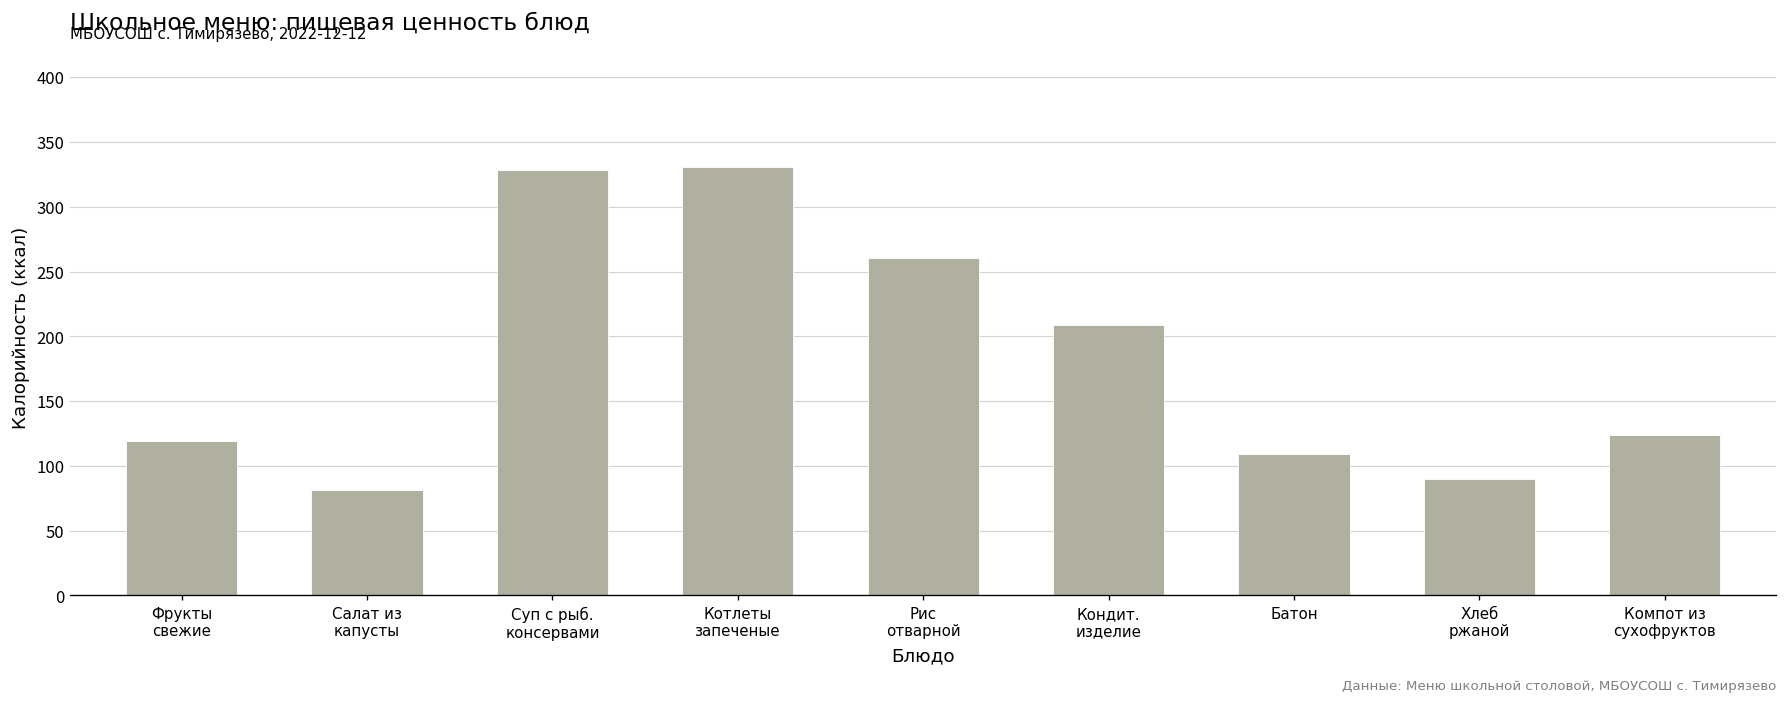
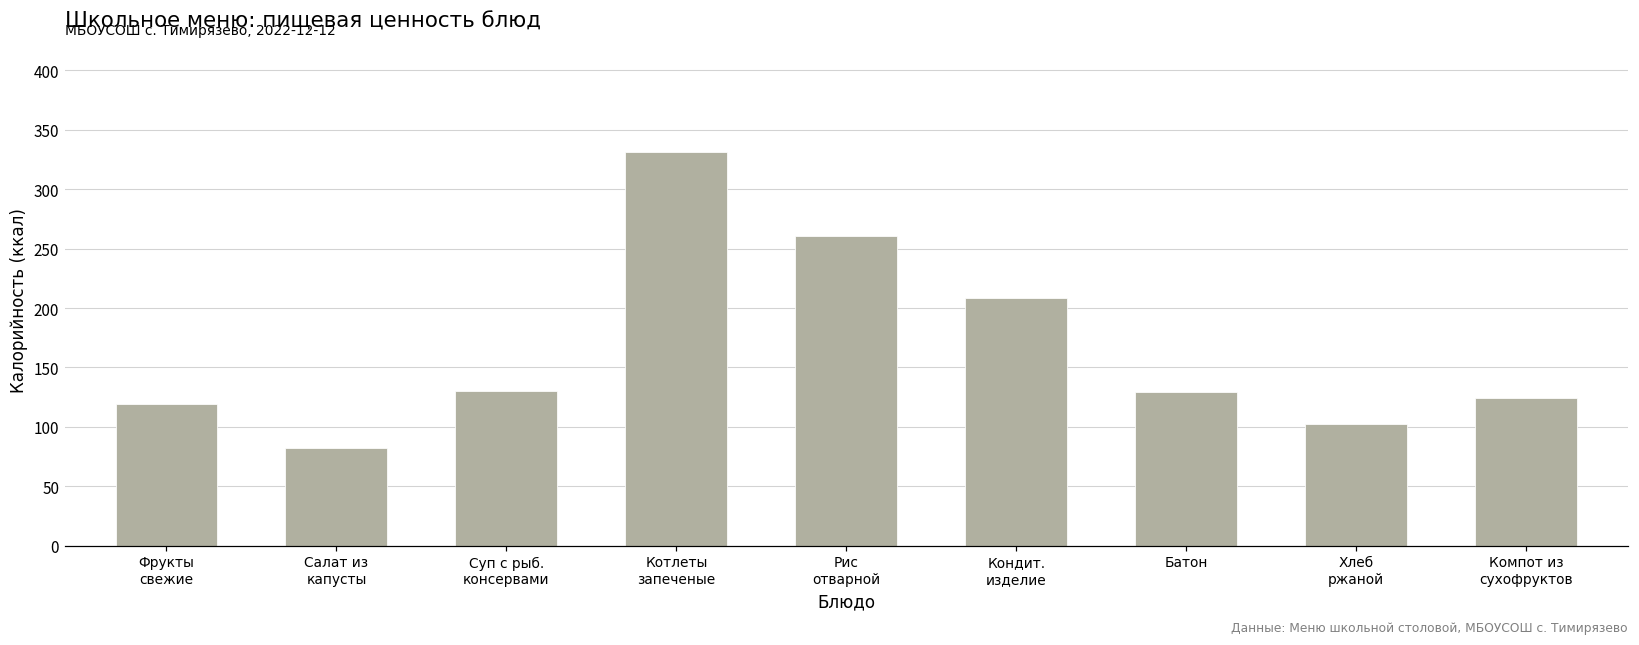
  {
    "Фрукты свежие": 120,
    "Салат из капусты": 82,
-   "Суп с рыб. консервами": 328,
+   "Суп с рыб. консервами": 130,
    "Котлеты запеченые": 331,
    "Рис отварной": 261,
    "Кондит. изделие": 209,
-   "Батон": 109,
-   "Хлеб ржаной": 90,
+   "Батон": 130,
+   "Хлеб ржаной": 102,
    "Компот из сухофруктов": 124
  }
